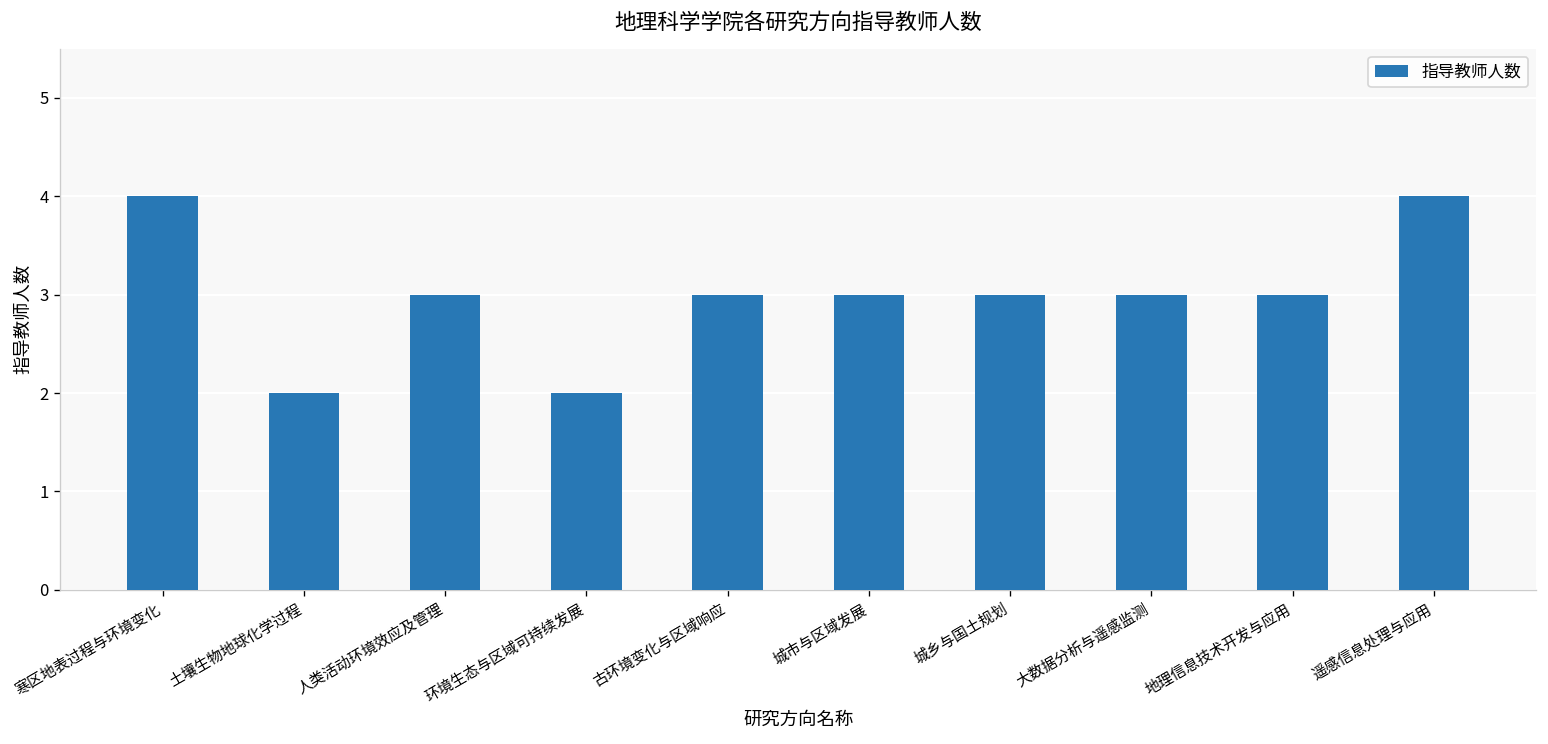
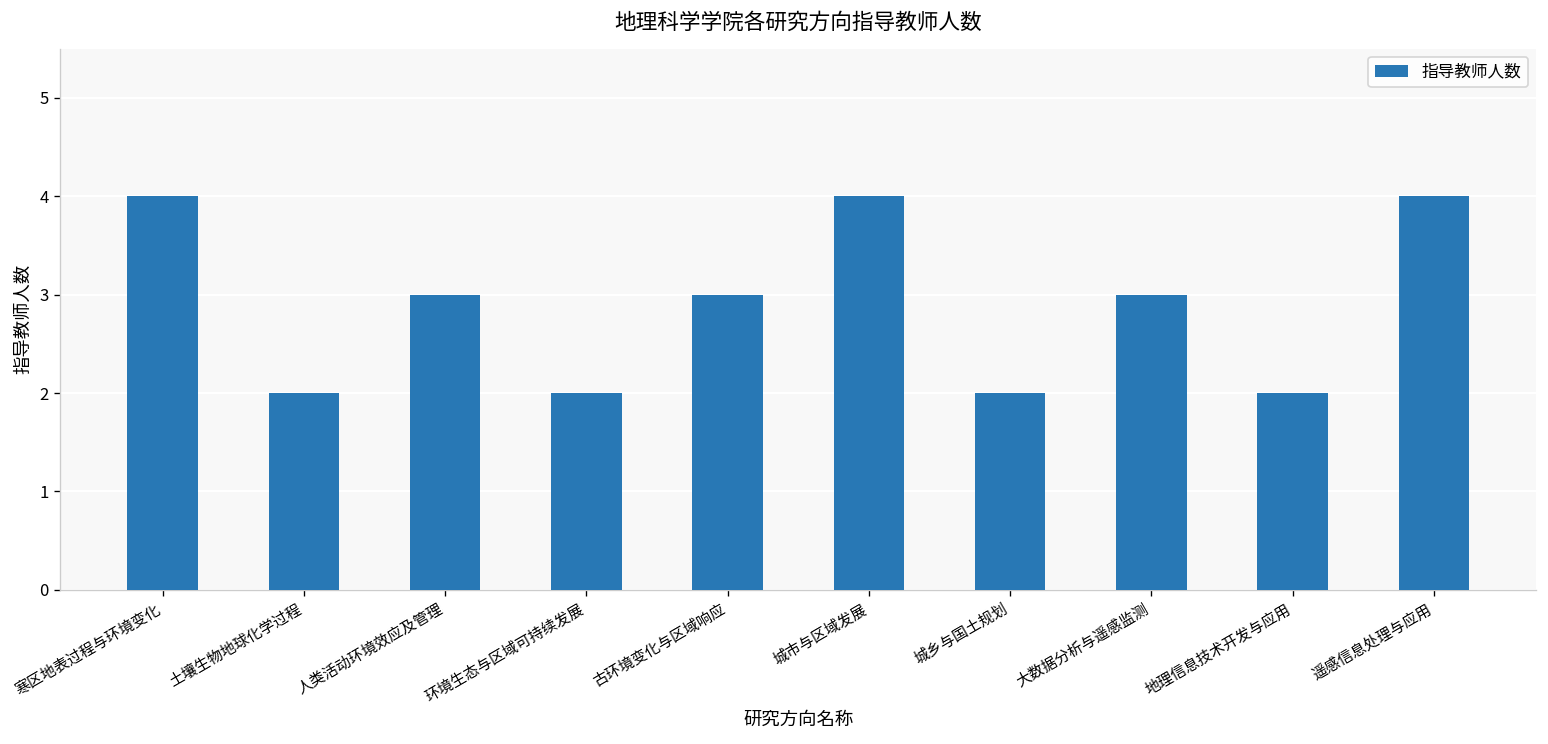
  {
    "寒区地表过程与环境变化": 4,
    "土壤生物地球化学过程": 2,
    "人类活动环境效应及管理": 3,
    "环境生态与区域可持续发展": 2,
    "古环境变化与区域响应": 3,
-   "城市与区域发展": 3,
-   "城乡与国土规划": 3,
+   "城市与区域发展": 4,
+   "城乡与国土规划": 2,
    "大数据分析与遥感监测": 3,
-   "地理信息技术开发与应用": 3,
+   "地理信息技术开发与应用": 2,
    "遥感信息处理与应用": 4
  }
